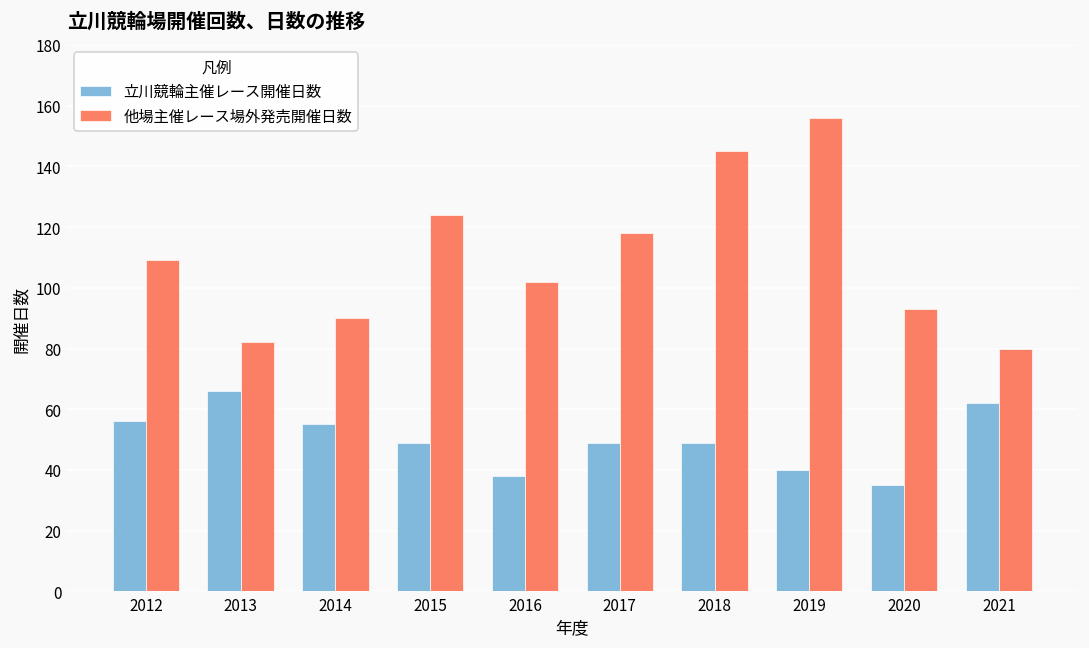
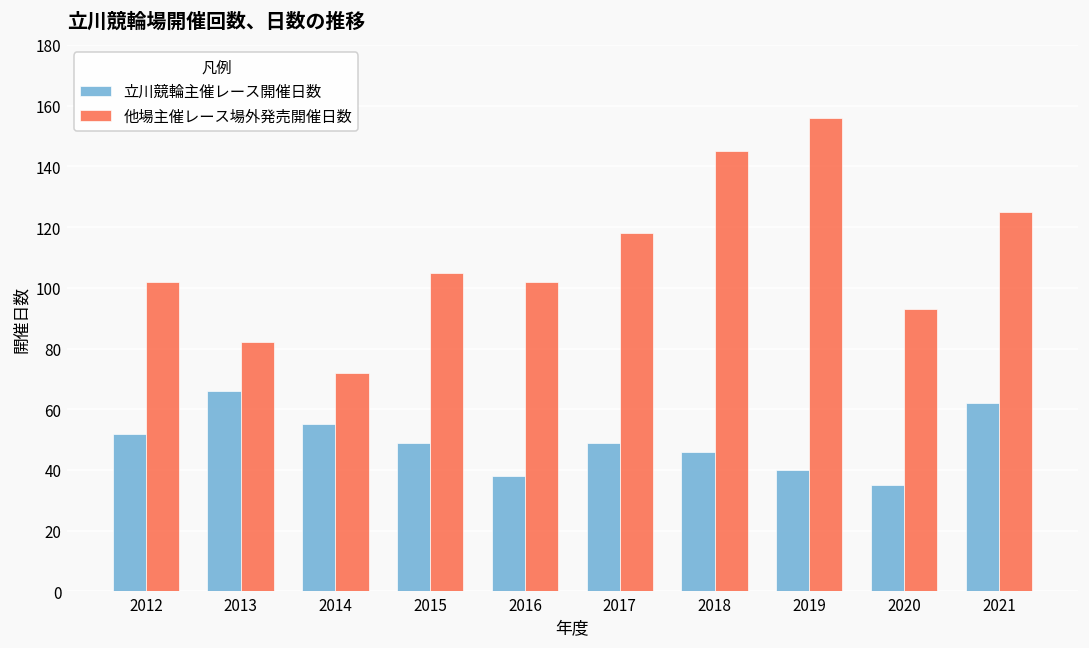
  {
    "立川競輪主催レース開催日数": {
-     "2012": 56,
+     "2012": 52,
      "2013": 66,
      "2014": 55,
      "2015": 49,
      "2016": 38,
      "2017": 49,
-     "2018": 49,
+     "2018": 46,
      "2019": 40,
      "2020": 35,
      "2021": 62
    },
    "他場主催レース場外発売開催日数": {
-     "2012": 109,
+     "2012": 102,
      "2013": 82,
-     "2014": 90,
-     "2015": 124,
+     "2014": 72,
+     "2015": 105,
      "2016": 102,
      "2017": 118,
      "2018": 145,
      "2019": 156,
      "2020": 93,
-     "2021": 80
+     "2021": 125
    }
  }
